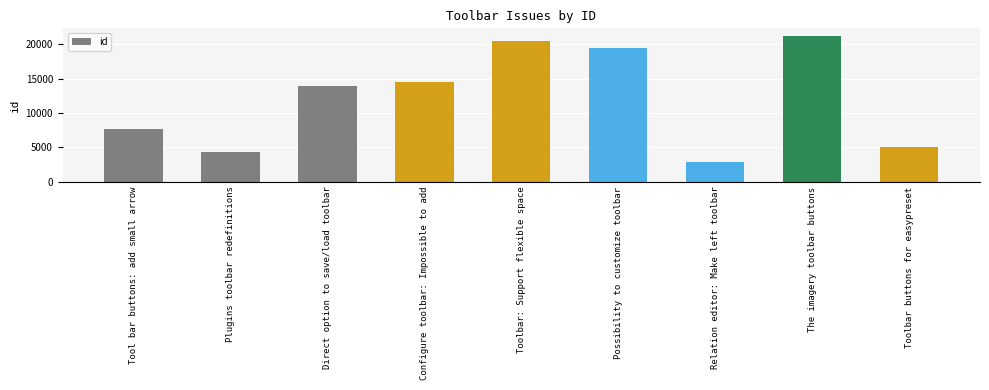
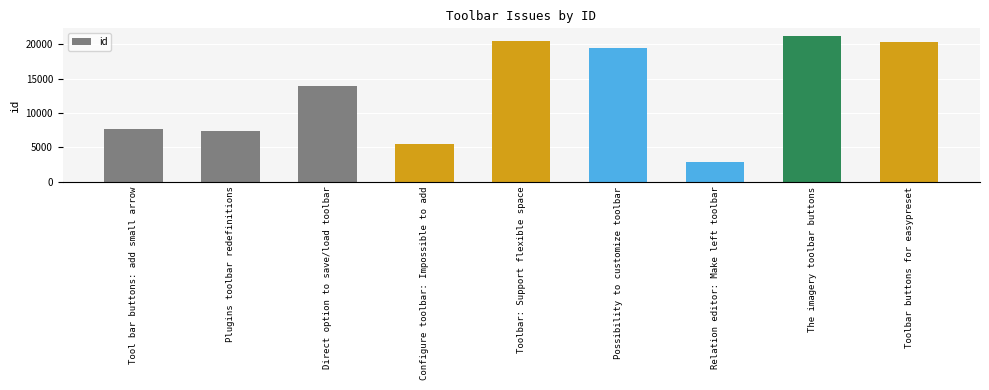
  {
    "Tool bar buttons: add small arrow": 8000,
-   "Plugins toolbar redefinitions": 4000,
+   "Plugins toolbar redefinitions": 7000,
    "Direct option to save/load toolbar": 14000,
-   "Configure toolbar: Impossible to add": 15000,
+   "Configure toolbar: Impossible to add": 6000,
    "Toolbar: Support flexible space": 21000,
    "Possibility to customize toolbar": 19000,
    "Relation editor: Make left toolbar": 3000,
    "The imagery toolbar buttons": 21000,
-   "Toolbar buttons for easypreset": 5000
+   "Toolbar buttons for easypreset": 20000
  }
